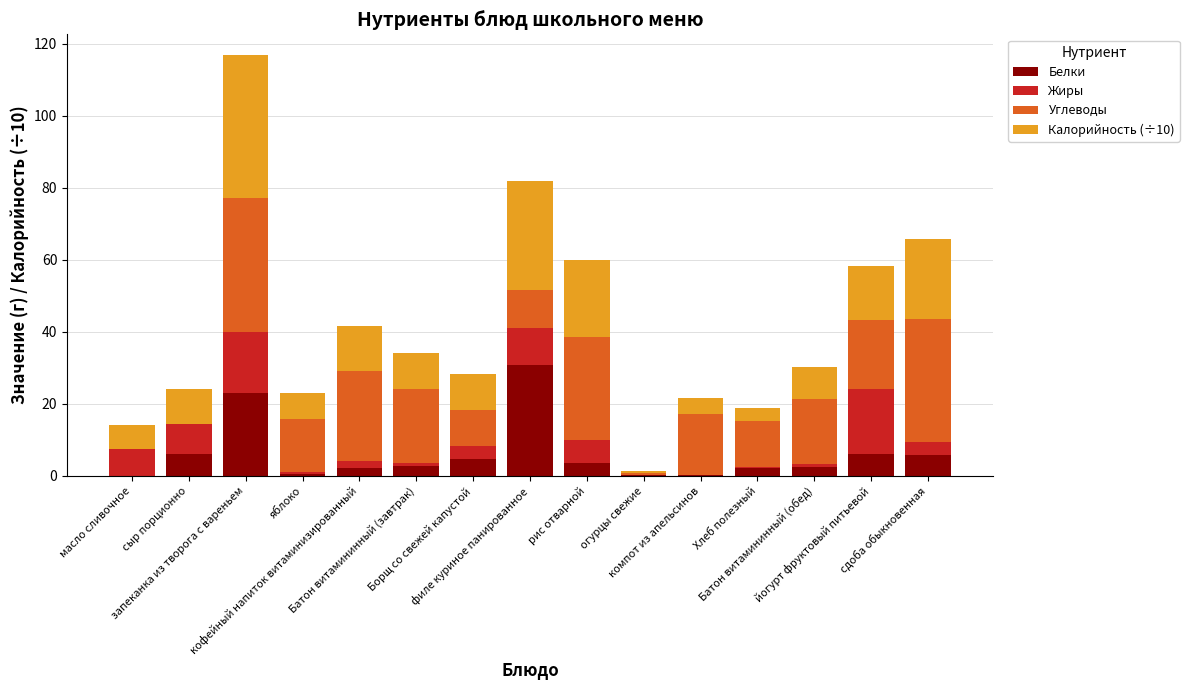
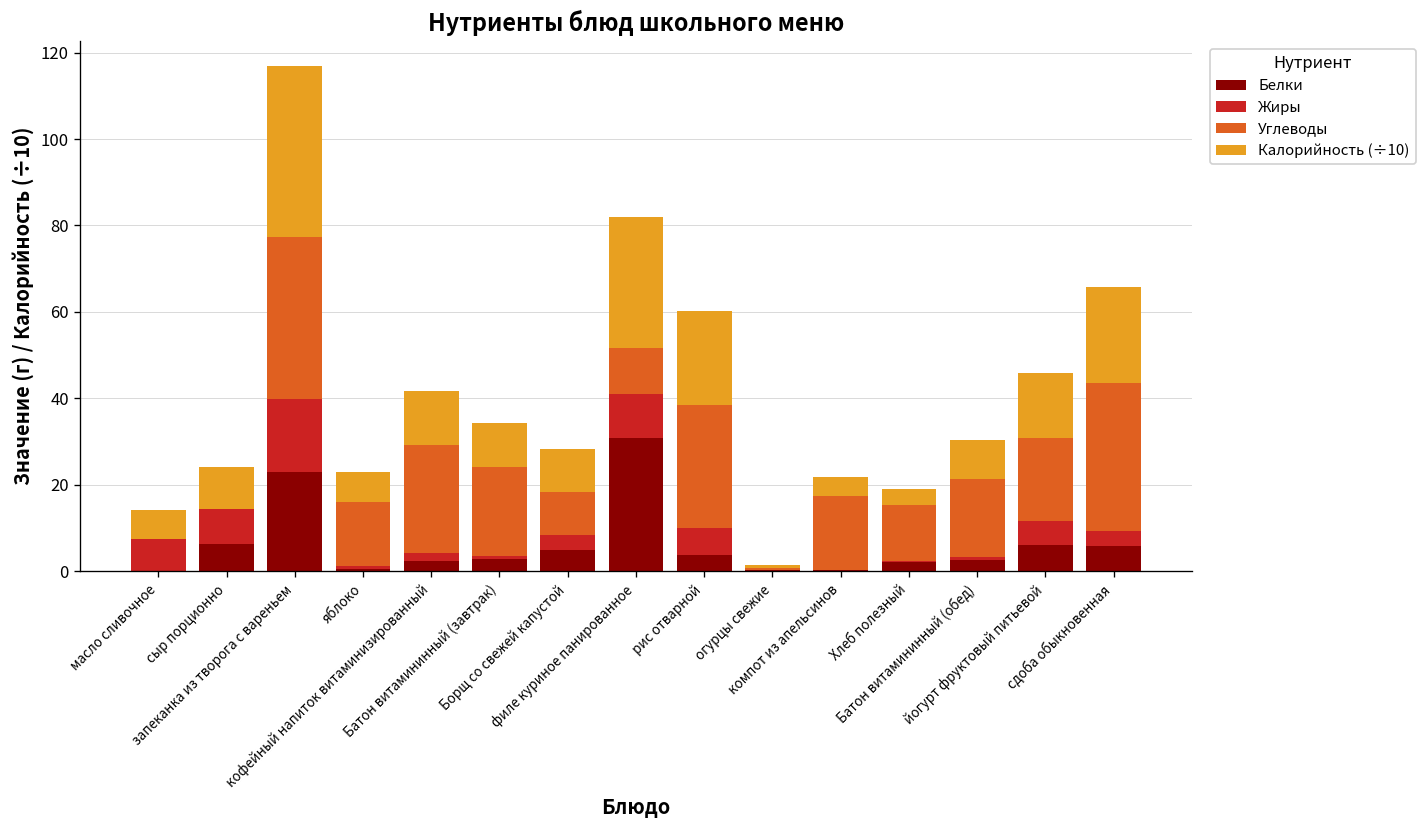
  {
    "Белки": {
      "сыр порционно": 6,
      "запеканка из творога с вареньем": 23,
      "кофейный напиток витаминизированный": 2,
      "Батон витамининный (завтрак)": 3,
      "Борщ со свежей капустой": 5,
      "филе куриное панированное": 31,
      "рис отварной": 4,
      "Хлеб полезный": 2,
      "Батон витамининный (обед)": 3,
      "йогурт фруктовый питьевой": 6,
      "сдоба обыкновенная": 6
    },
    "Жиры": {
      "масло сливочное": 7,
      "сыр порционно": 8,
      "запеканка из творога с вареньем": 17,
      "кофейный напиток витаминизированный": 2,
      "Батон витамининный (завтрак)": 1,
      "Борщ со свежей капустой": 4,
      "филе куриное панированное": 10,
      "рис отварной": 6,
-     "йогурт фруктовый питьевой": 18,
+     "йогурт фруктовый питьевой": 6,
      "сдоба обыкновенная": 4
    },
    "Углеводы": {
      "сыр порционно": 0,
      "запеканка из творога с вареньем": 37,
      "яблоко": 15,
      "кофейный напиток витаминизированный": 25,
      "Батон витамининный (завтрак)": 21,
      "Борщ со свежей капустой": 10,
      "филе куриное панированное": 11,
      "рис отварной": 29,
      "компот из апельсинов": 17,
      "Хлеб полезный": 13,
      "Батон витамининный (обед)": 18,
      "йогурт фруктовый питьевой": 19,
      "сдоба обыкновенная": 34
    },
    "Калорийность (÷10)": {
      "масло сливочное": 7,
      "сыр порционно": 10,
      "запеканка из творога с вареньем": 40,
      "яблоко": 7,
      "кофейный напиток витаминизированный": 13,
      "Батон витамининный (завтрак)": 10,
      "Борщ со свежей капустой": 10,
      "филе куриное панированное": 30,
      "рис отварной": 22,
      "компот из апельсинов": 4,
      "Хлеб полезный": 4,
      "Батон витамининный (обед)": 9,
      "йогурт фруктовый питьевой": 15,
      "сдоба обыкновенная": 22
    }
  }
